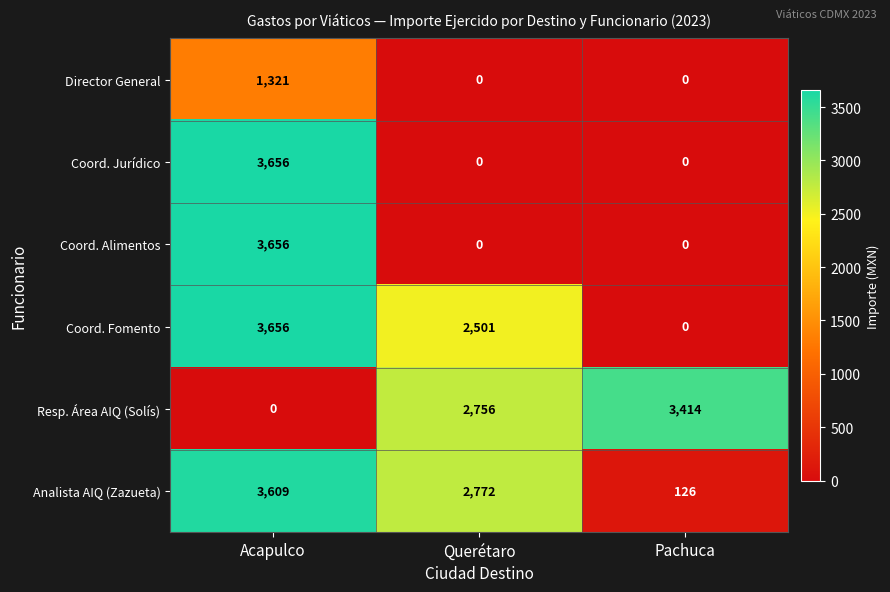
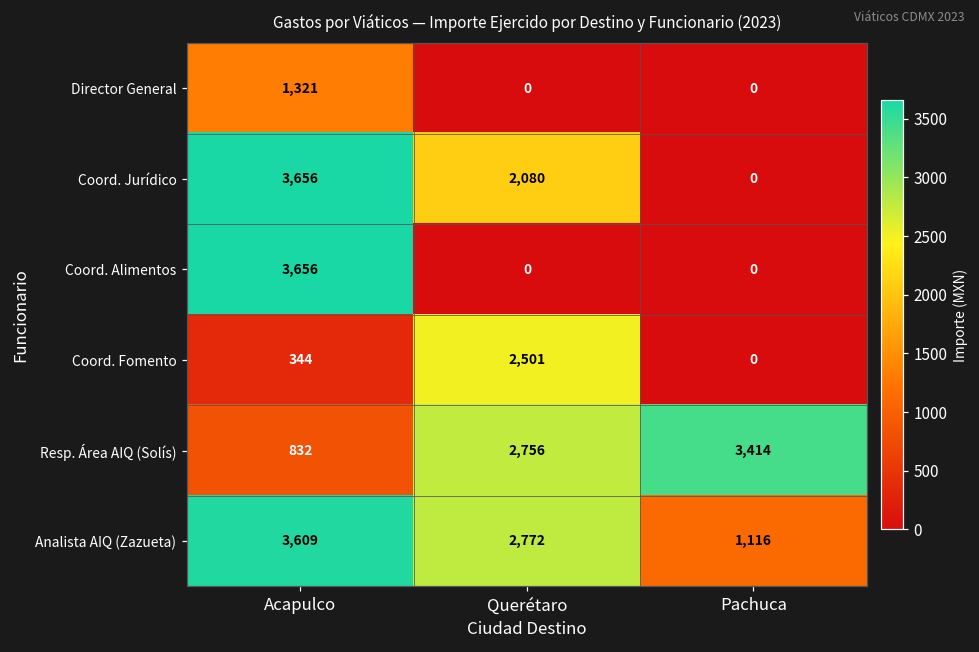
  {
    "Director General": {
      "Acapulco": "1,321",
      "Querétaro": "0",
      "Pachuca": "0"
    },
    "Coord. Jurídico": {
      "Acapulco": "3,656",
-     "Querétaro": "0",
+     "Querétaro": "2,080",
      "Pachuca": "0"
    },
    "Coord. Alimentos": {
      "Acapulco": "3,656",
      "Querétaro": "0",
      "Pachuca": "0"
    },
    "Coord. Fomento": {
-     "Acapulco": "3,656",
+     "Acapulco": "344",
      "Querétaro": "2,501",
      "Pachuca": "0"
    },
    "Resp. Área AIQ (Solís)": {
-     "Acapulco": "0",
+     "Acapulco": "832",
      "Querétaro": "2,756",
      "Pachuca": "3,414"
    },
    "Analista AIQ (Zazueta)": {
      "Acapulco": "3,609",
      "Querétaro": "2,772",
-     "Pachuca": "126"
+     "Pachuca": "1,116"
    }
  }
